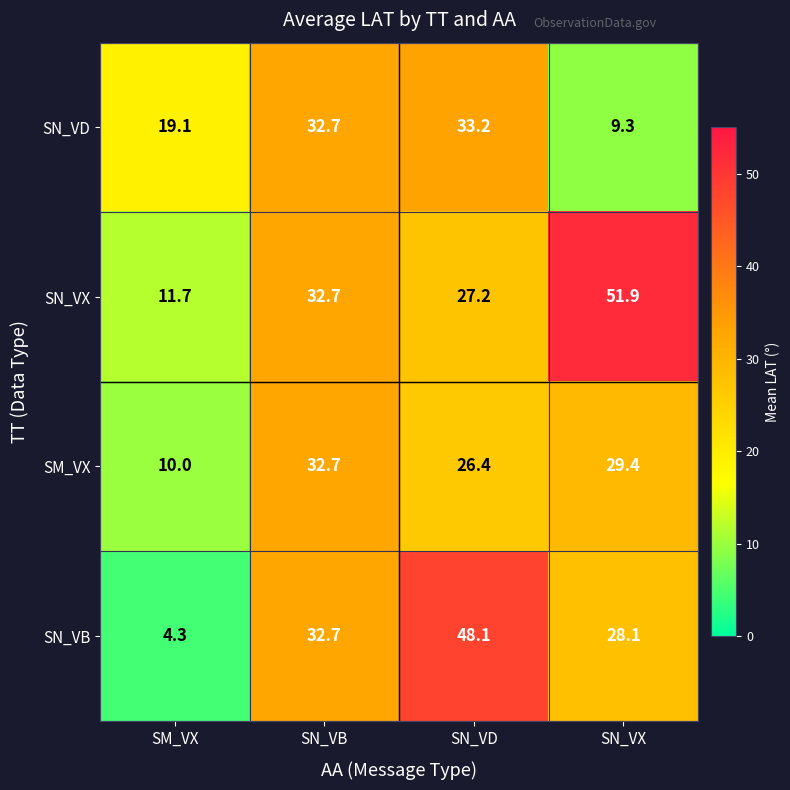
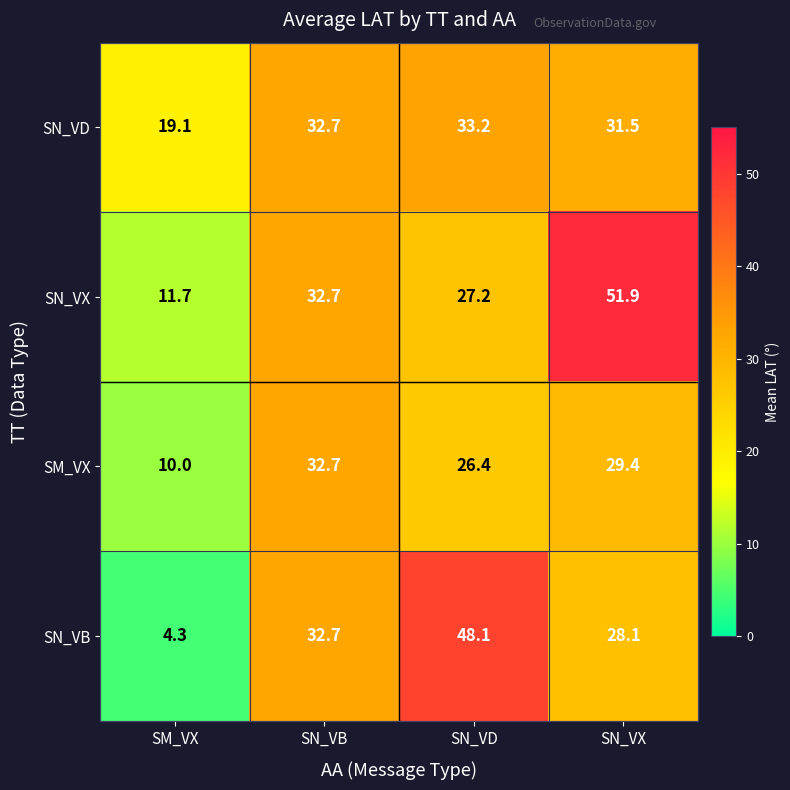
  {
    "SN_VD": {
      "SM_VX": 19.1,
      "SN_VB": 32.7,
      "SN_VD": 33.2,
-     "SN_VX": 9.3
+     "SN_VX": 31.5
    },
    "SN_VX": {
      "SM_VX": 11.7,
      "SN_VB": 32.7,
      "SN_VD": 27.2,
      "SN_VX": 51.9
    },
    "SM_VX": {
      "SM_VX": 10.0,
      "SN_VB": 32.7,
      "SN_VD": 26.4,
      "SN_VX": 29.4
    },
    "SN_VB": {
      "SM_VX": 4.3,
      "SN_VB": 32.7,
      "SN_VD": 48.1,
      "SN_VX": 28.1
    }
  }
